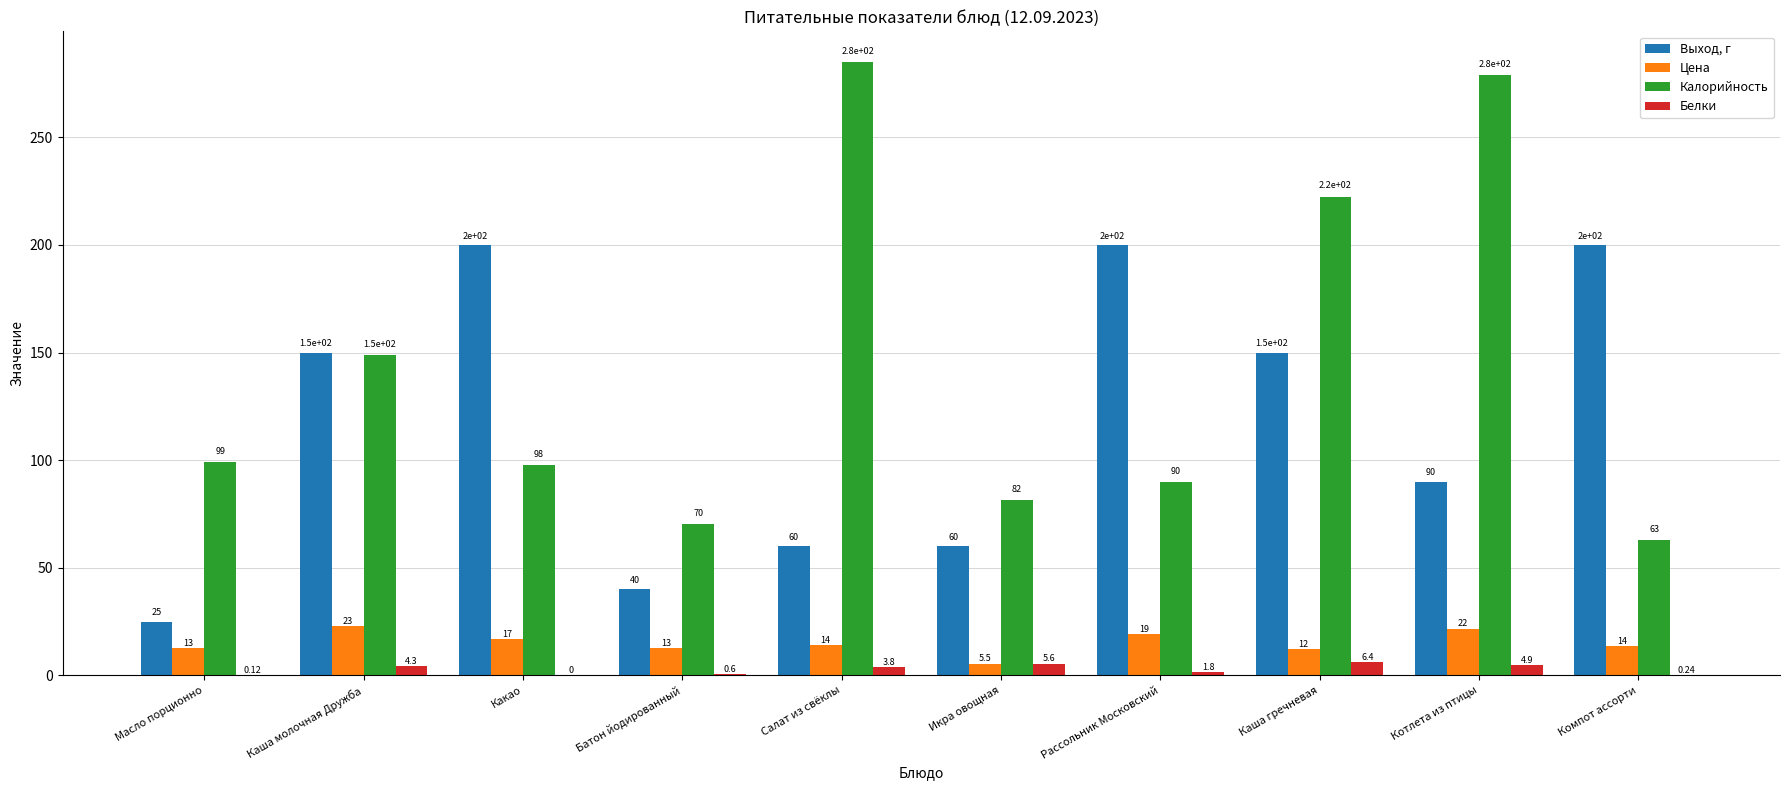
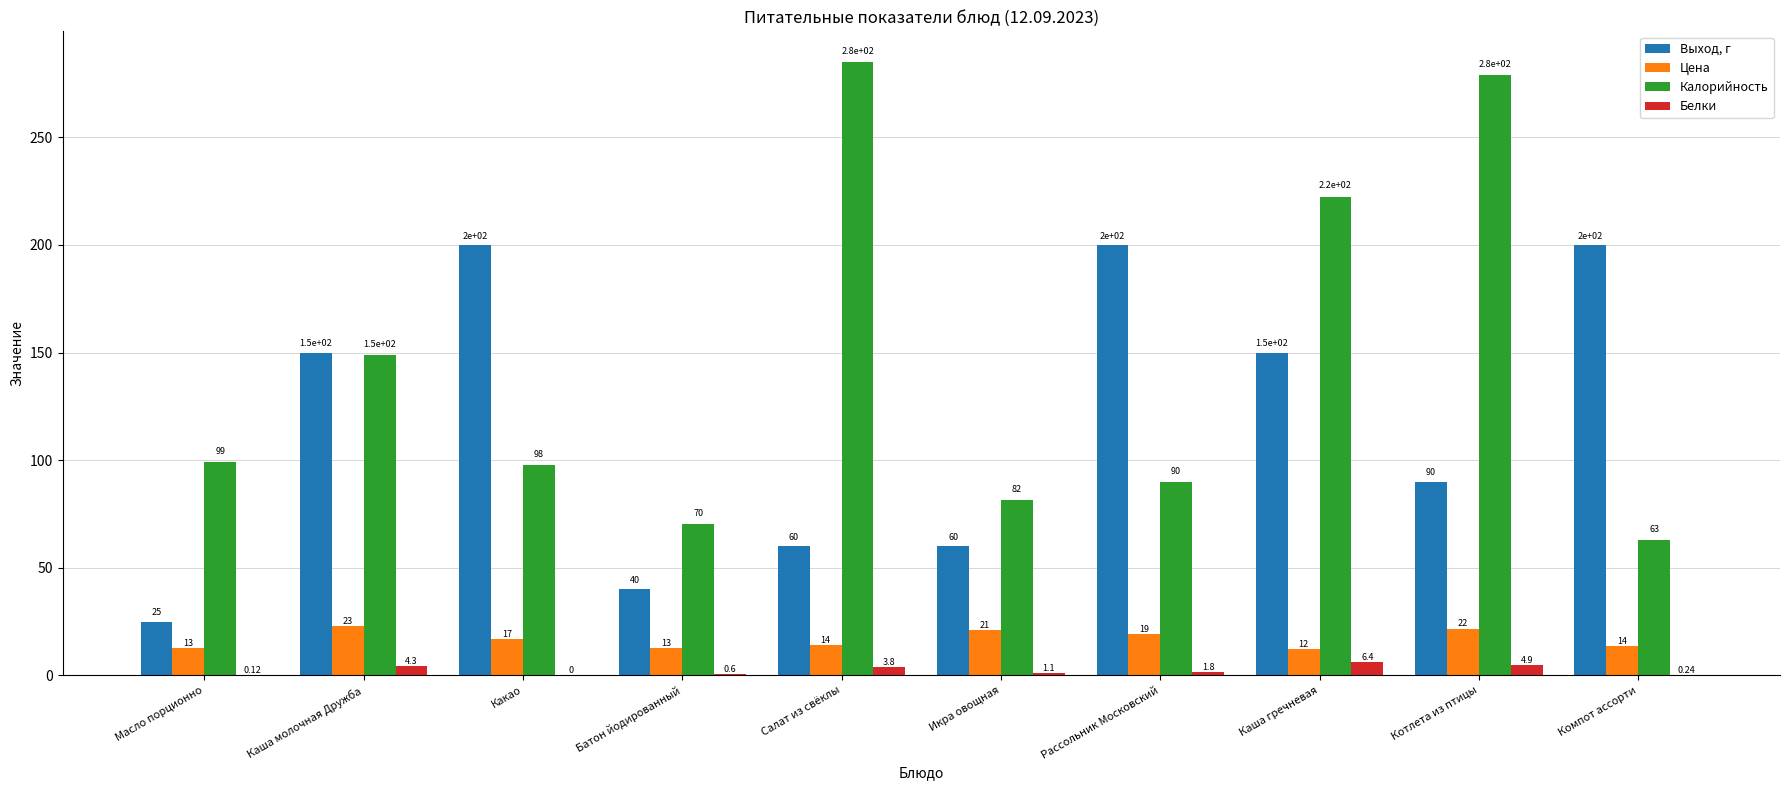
  {
    "Выход, г": {
      "Масло порционно": "25",
      "Каша молочная Дружба": "1.5e+02",
      "Какао": "2e+02",
      "Батон йодированный": "40",
      "Салат из свёклы": "60",
      "Икра овощная": "60",
      "Рассольник Московский": "2e+02",
      "Каша гречневая": "1.5e+02",
      "Котлета из птицы": "90",
      "Компот ассорти": "2e+02"
    },
    "Цена": {
      "Масло порционно": "13",
      "Каша молочная Дружба": "23",
      "Какао": "17",
      "Батон йодированный": "13",
      "Салат из свёклы": "14",
-     "Икра овощная": "5.5",
+     "Икра овощная": "21",
      "Рассольник Московский": "19",
      "Каша гречневая": "12",
      "Котлета из птицы": "22",
      "Компот ассорти": "14"
    },
    "Калорийность": {
      "Масло порционно": "99",
      "Какао": "98",
      "Батон йодированный": "70",
      "Икра овощная": "82",
      "Рассольник Московский": "90",
      "Компот ассорти": "63"
    },
    "Белки": {
      "Масло порционно": "0.12",
      "Каша молочная Дружба": "4.3",
      "Какао": "0",
      "Батон йодированный": "0.6",
      "Салат из свёклы": "3.8",
-     "Икра овощная": "5.6",
+     "Икра овощная": "1.1",
      "Рассольник Московский": "1.8",
      "Каша гречневая": "6.4",
      "Котлета из птицы": "4.9",
      "Компот ассорти": "0.24"
    }
  }
